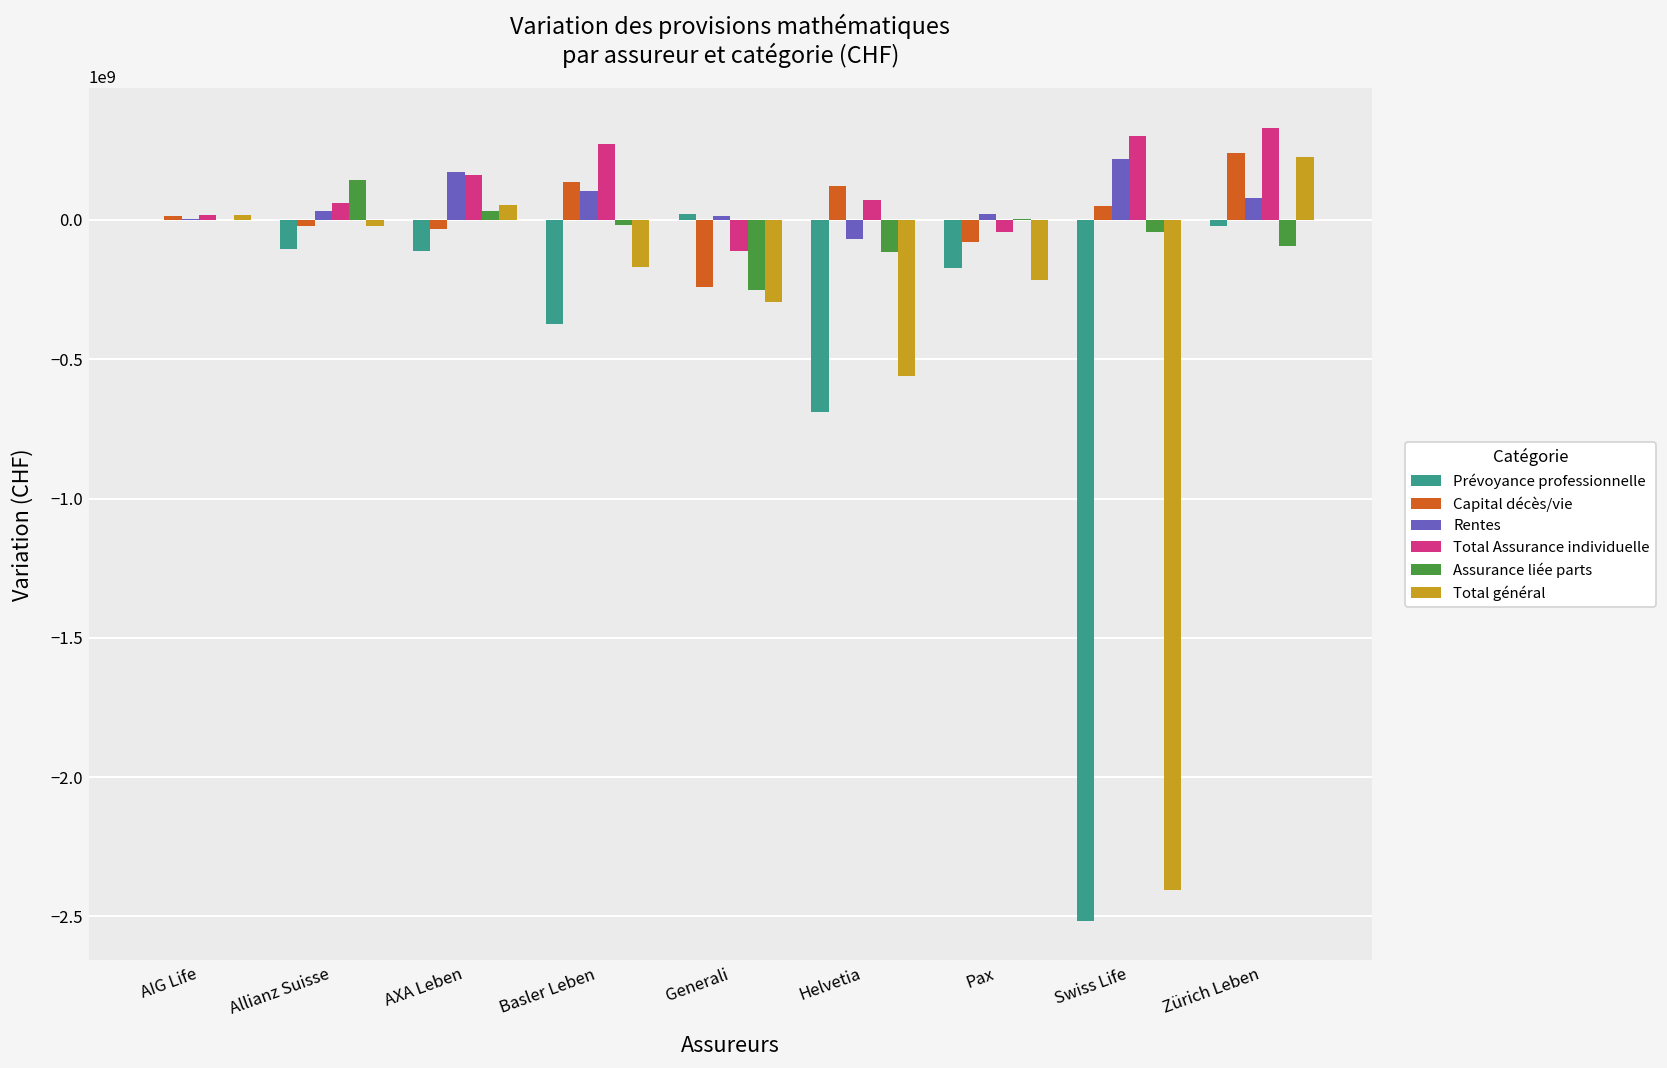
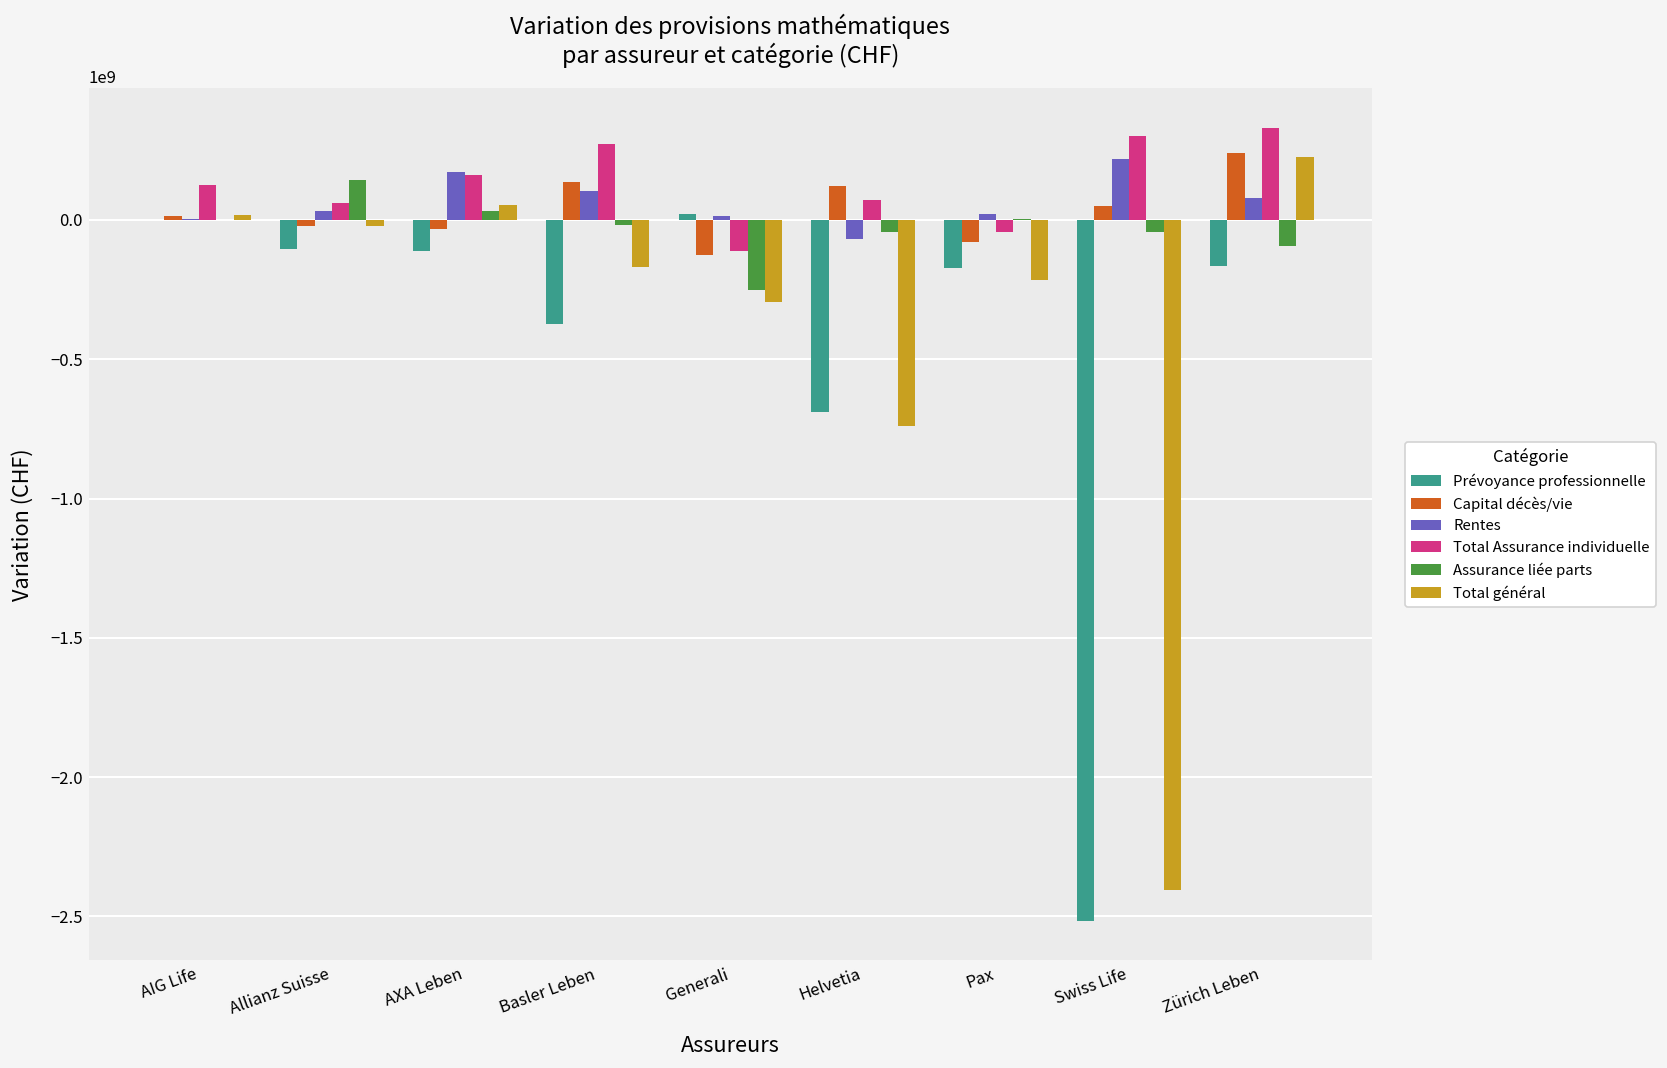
  {
    "Prévoyance professionnelle": {
      "AIG Life": 0,
      "Allianz Suisse": -100000000,
      "AXA Leben": -110000000,
      "Basler Leben": -370000000,
      "Generali": 20000000,
      "Helvetia": -690000000,
      "Pax": -170000000,
      "Swiss Life": -2520000000,
-     "Zürich Leben": -20000000
+     "Zürich Leben": -170000000
    },
    "Capital décès/vie": {
      "AIG Life": 10000000,
      "Allianz Suisse": -20000000,
      "AXA Leben": -30000000,
      "Basler Leben": 140000000,
-     "Generali": -240000000,
+     "Generali": -120000000,
      "Helvetia": 120000000,
      "Pax": -80000000,
      "Swiss Life": 50000000,
      "Zürich Leben": 240000000
    },
    "Rentes": {
      "Allianz Suisse": 30000000,
      "AXA Leben": 170000000,
      "Basler Leben": 100000000,
      "Generali": 10000000,
      "Helvetia": -70000000,
      "Pax": 20000000,
      "Swiss Life": 220000000,
      "Zürich Leben": 80000000
    },
    "Total Assurance individuelle": {
-     "AIG Life": 20000000,
+     "AIG Life": 130000000,
      "Allianz Suisse": 60000000,
      "AXA Leben": 160000000,
      "Basler Leben": 270000000,
      "Generali": -110000000,
      "Helvetia": 70000000,
      "Pax": -40000000,
      "Swiss Life": 300000000,
      "Zürich Leben": 330000000
    },
    "Assurance liée parts": {
      "Allianz Suisse": 140000000,
      "AXA Leben": 30000000,
      "Basler Leben": -20000000,
      "Generali": -250000000,
-     "Helvetia": -110000000,
+     "Helvetia": -40000000,
      "Swiss Life": -40000000,
      "Zürich Leben": -90000000
    },
    "Total général": {
      "AIG Life": 20000000,
      "Allianz Suisse": -20000000,
      "AXA Leben": 50000000,
      "Basler Leben": -170000000,
      "Generali": -290000000,
-     "Helvetia": -560000000,
+     "Helvetia": -740000000,
      "Pax": -220000000,
      "Swiss Life": -2400000000,
      "Zürich Leben": 230000000
    }
  }
